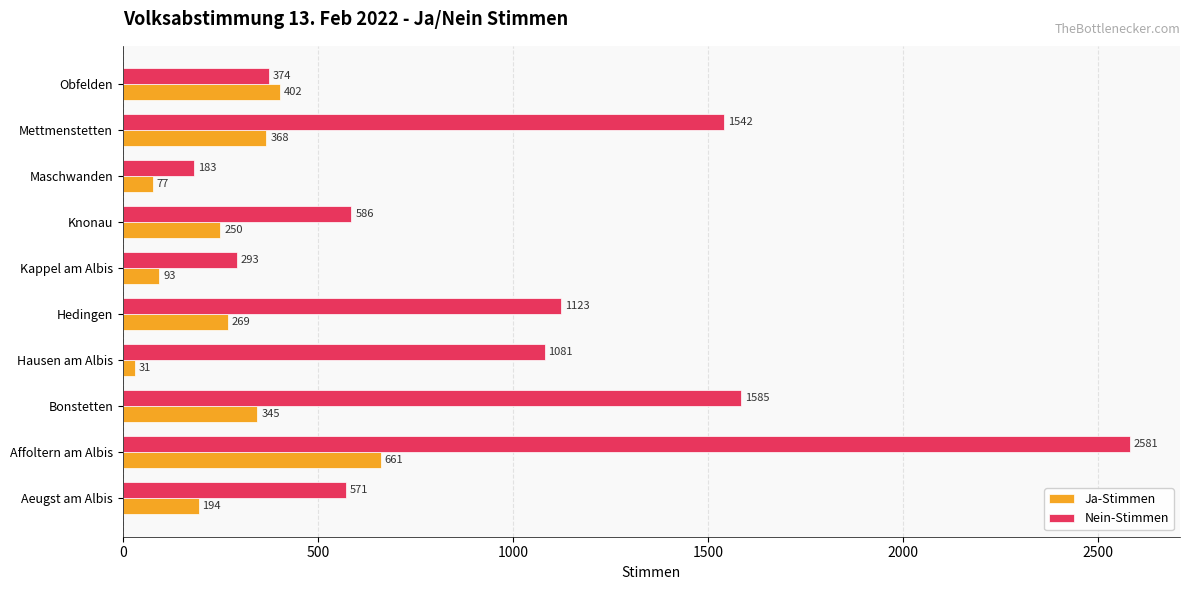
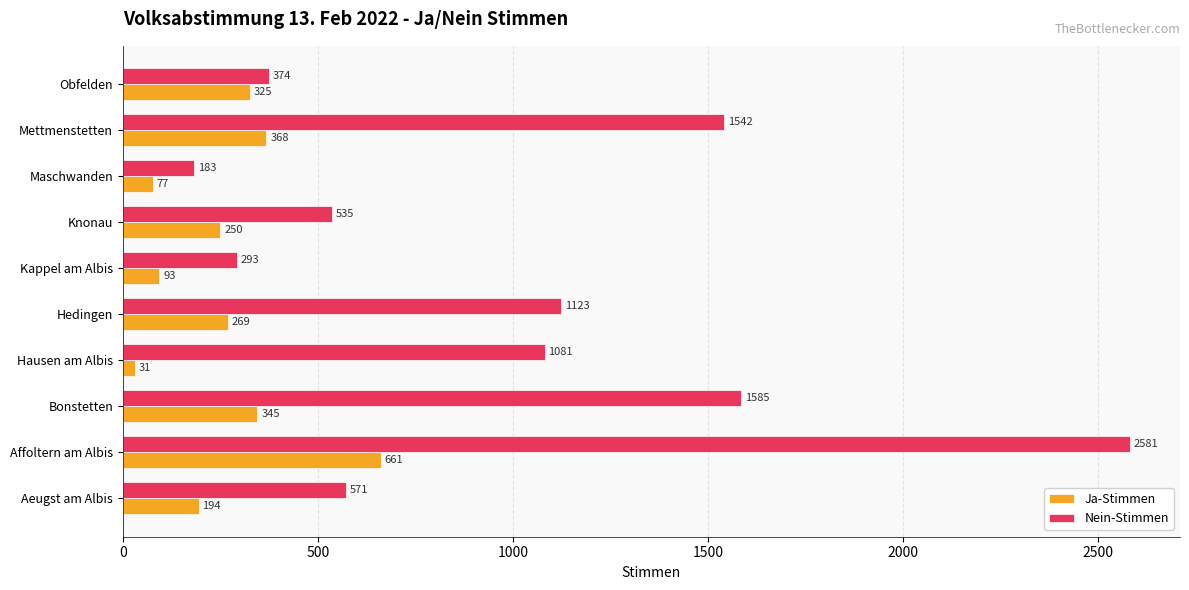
  {
    "Ja-Stimmen": {
-     "Obfelden": 402,
+     "Obfelden": 325,
      "Mettmenstetten": 368,
      "Maschwanden": 77,
      "Knonau": 250,
      "Kappel am Albis": 93,
      "Hedingen": 269,
      "Hausen am Albis": 31,
      "Bonstetten": 345,
      "Affoltern am Albis": 661,
      "Aeugst am Albis": 194
    },
    "Nein-Stimmen": {
      "Obfelden": 374,
      "Mettmenstetten": 1542,
      "Maschwanden": 183,
-     "Knonau": 586,
+     "Knonau": 535,
      "Kappel am Albis": 293,
      "Hedingen": 1123,
      "Hausen am Albis": 1081,
      "Bonstetten": 1585,
      "Affoltern am Albis": 2581,
      "Aeugst am Albis": 571
    }
  }
